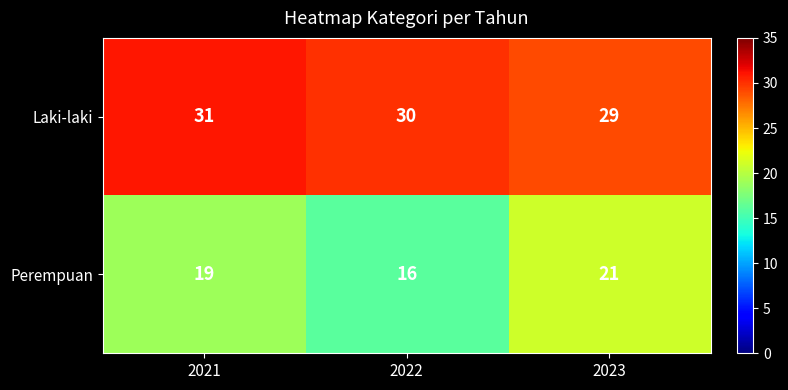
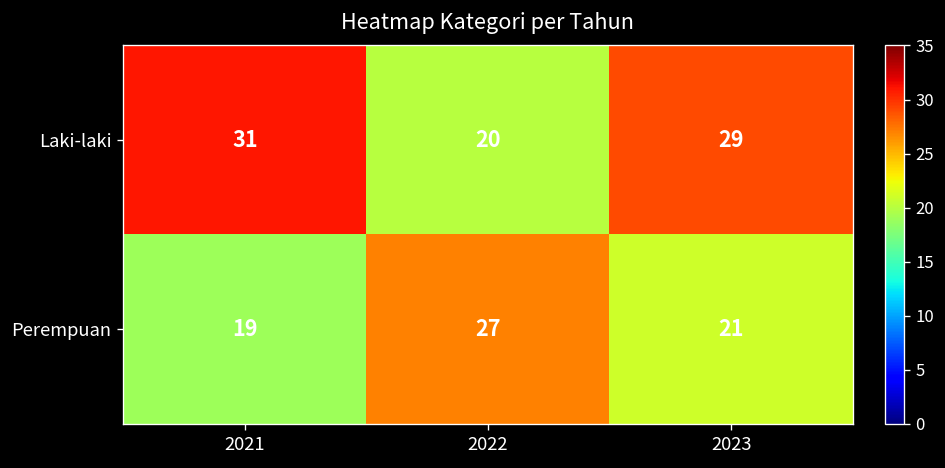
  {
    "Laki-laki": {
      "2021": 31,
-     "2022": 30,
+     "2022": 20,
      "2023": 29
    },
    "Perempuan": {
      "2021": 19,
-     "2022": 16,
+     "2022": 27,
      "2023": 21
    }
  }
